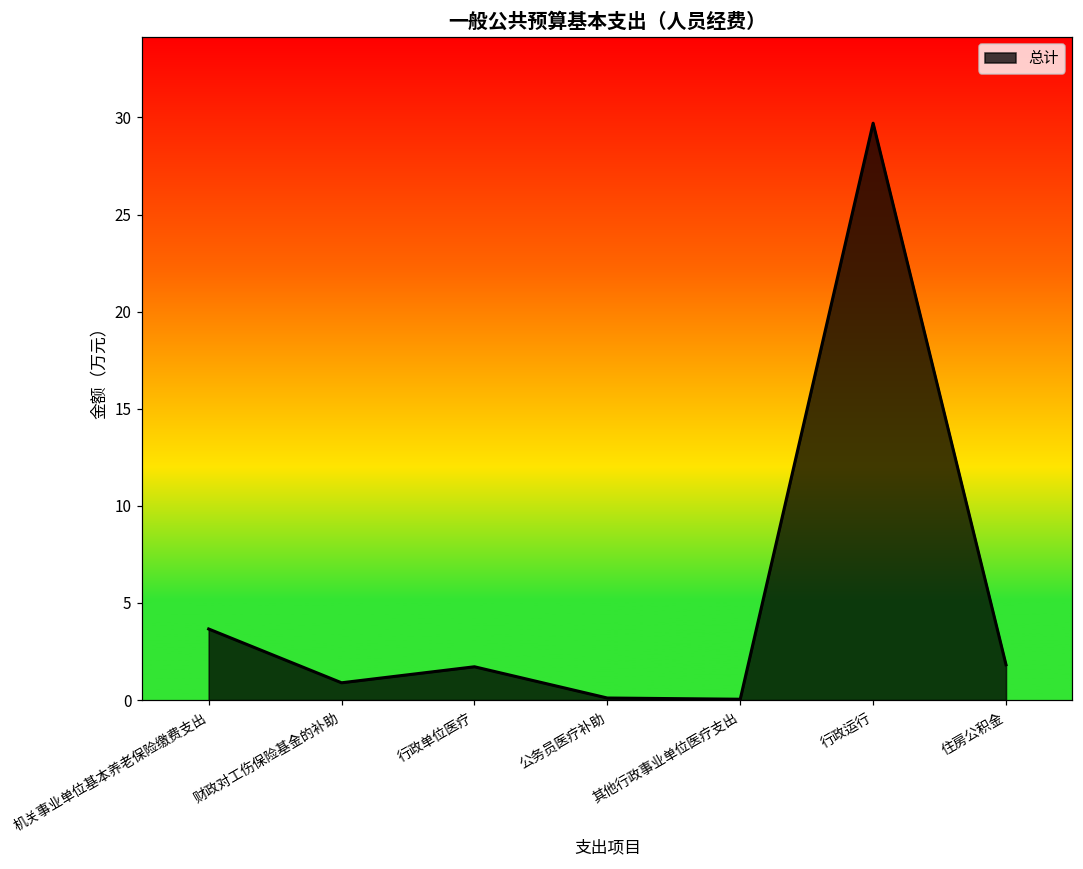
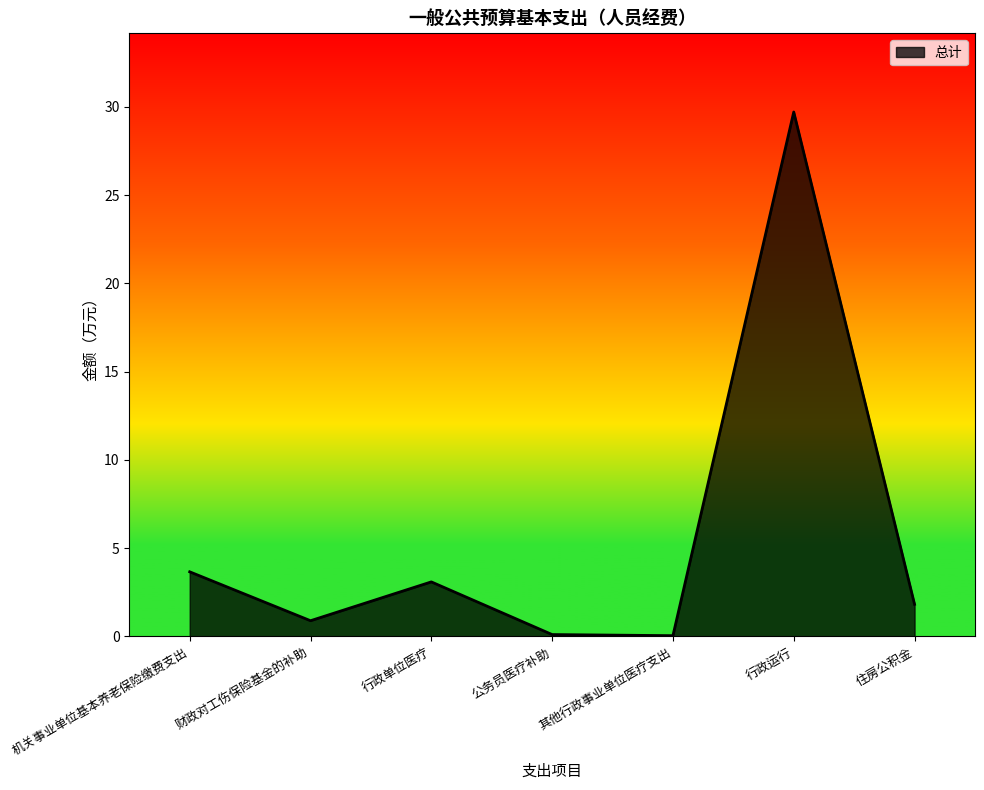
  {
    "机关事业单位基本养老保险缴费支出": 3.7,
    "财政对工伤保险基金的补助": 0.9,
-   "行政单位医疗": 1.7,
+   "行政单位医疗": 3.1,
    "公务员医疗补助": 0.1,
    "其他行政事业单位医疗支出": 0.0,
    "行政运行": 29.7,
    "住房公积金": 1.8
  }
